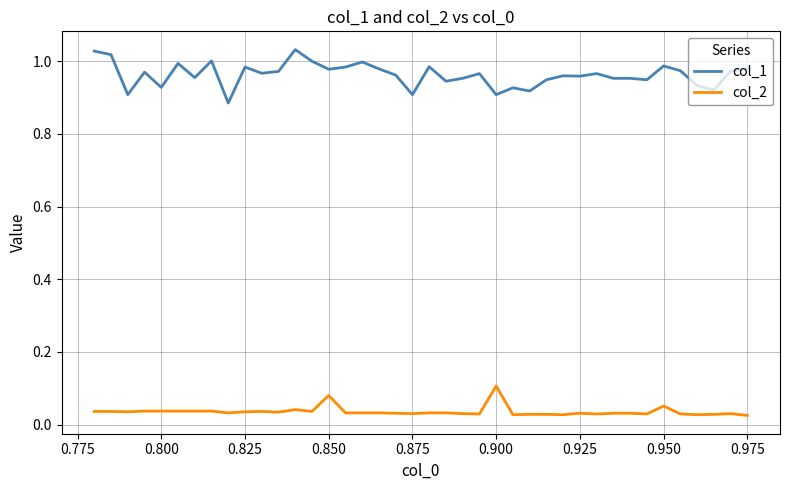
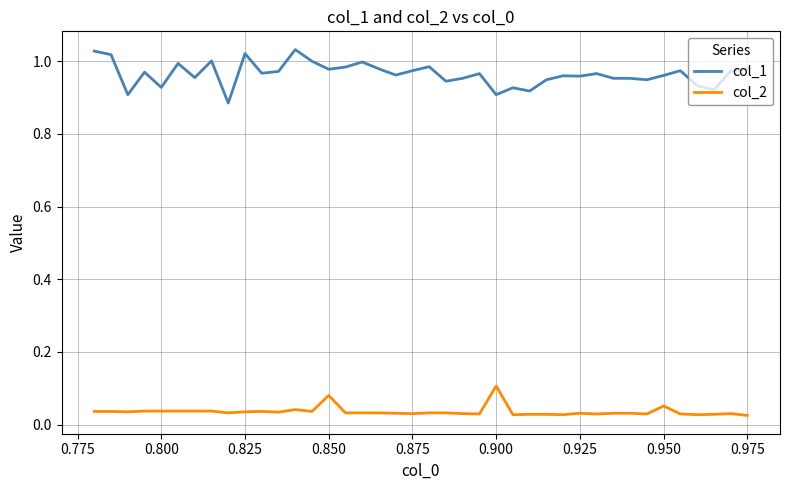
  {
    "col_1": {
      "0.800": 0.93,
-     "0.825": 0.98,
+     "0.825": 1.02,
      "0.850": 0.98,
-     "0.875": 0.91,
+     "0.875": 0.97,
      "0.900": 0.91,
      "0.925": 0.96,
-     "0.950": 0.99
+     "0.950": 0.96
    },
    "col_2": {
      "0.800": 0.04,
      "0.825": 0.04,
      "0.850": 0.08,
      "0.875": 0.03,
      "0.900": 0.11,
      "0.925": 0.03,
      "0.950": 0.05,
      "0.975": 0.03
    }
  }
